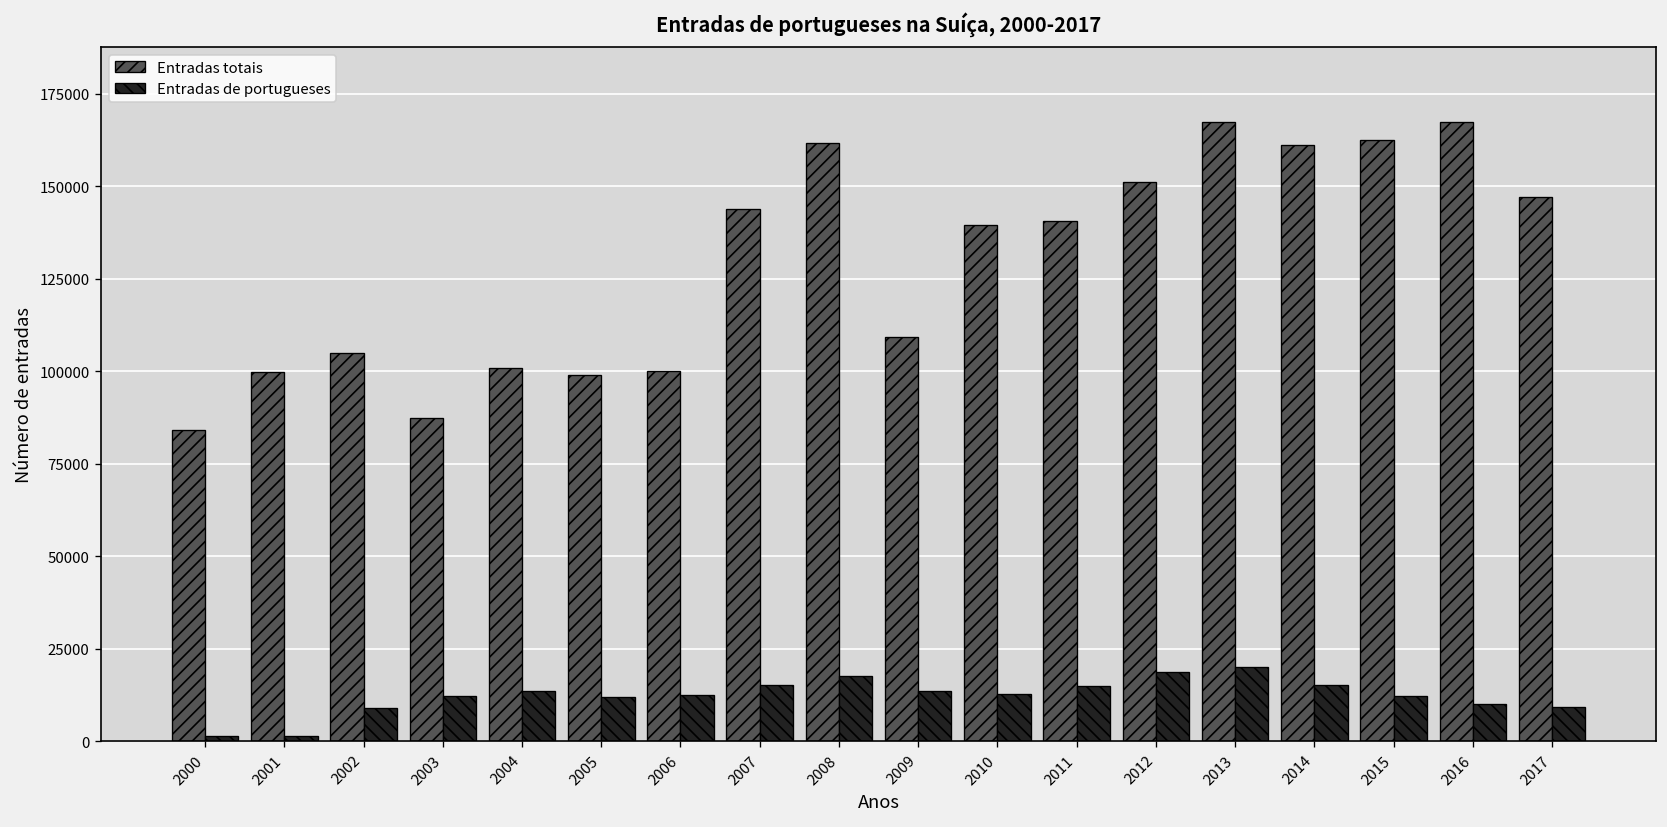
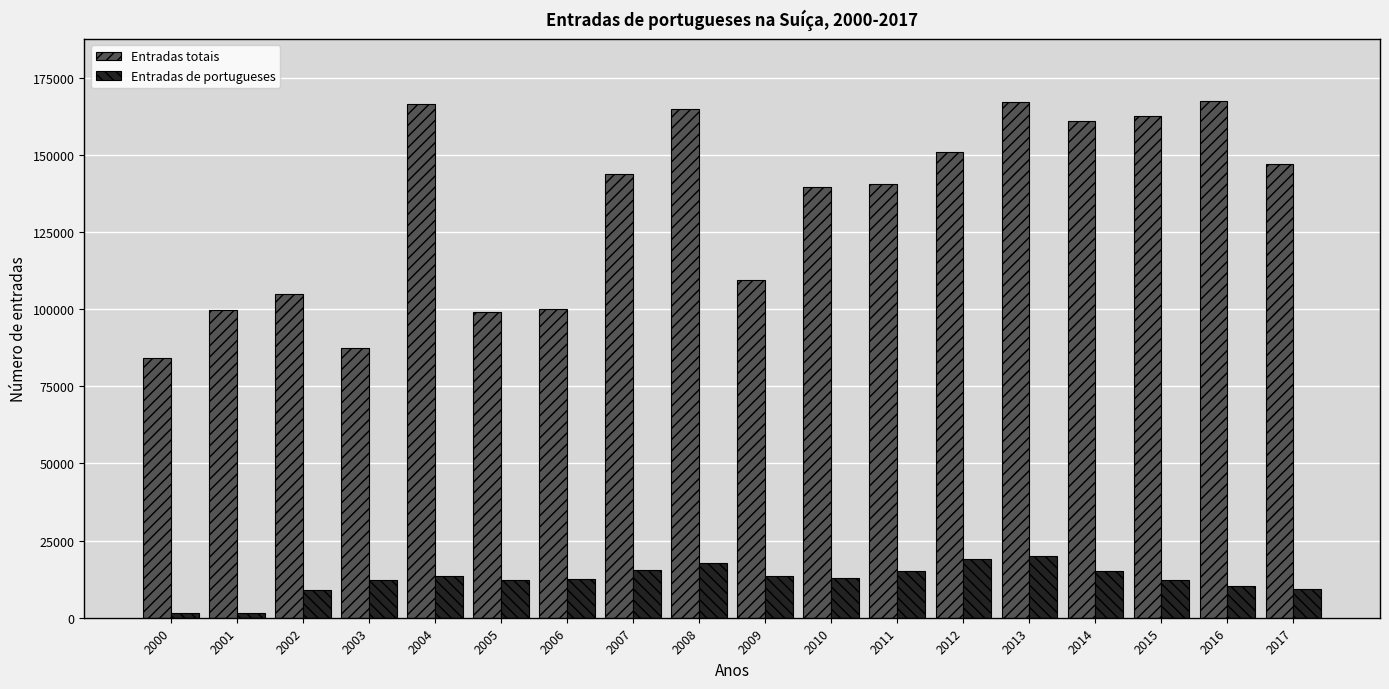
  {
    "Entradas totais": {
      "2000": 84000,
      "2001": 100000,
      "2002": 105000,
      "2003": 87000,
-     "2004": 101000,
+     "2004": 166000,
      "2005": 99000,
      "2006": 100000,
      "2007": 144000,
-     "2008": 162000,
+     "2008": 165000,
      "2009": 109000,
      "2010": 139000,
      "2011": 141000,
      "2012": 151000,
      "2013": 167000,
      "2014": 161000,
      "2015": 163000,
      "2016": 167000,
      "2017": 147000
    },
    "Entradas de portugueses": {
      "2000": 1000,
      "2001": 1000,
      "2002": 9000,
      "2003": 12000,
      "2004": 14000,
      "2005": 12000,
      "2006": 12000,
      "2007": 15000,
      "2008": 18000,
      "2009": 14000,
      "2010": 13000,
      "2011": 15000,
      "2012": 19000,
      "2013": 20000,
      "2014": 15000,
      "2015": 12000,
      "2016": 10000,
      "2017": 9000
    }
  }
